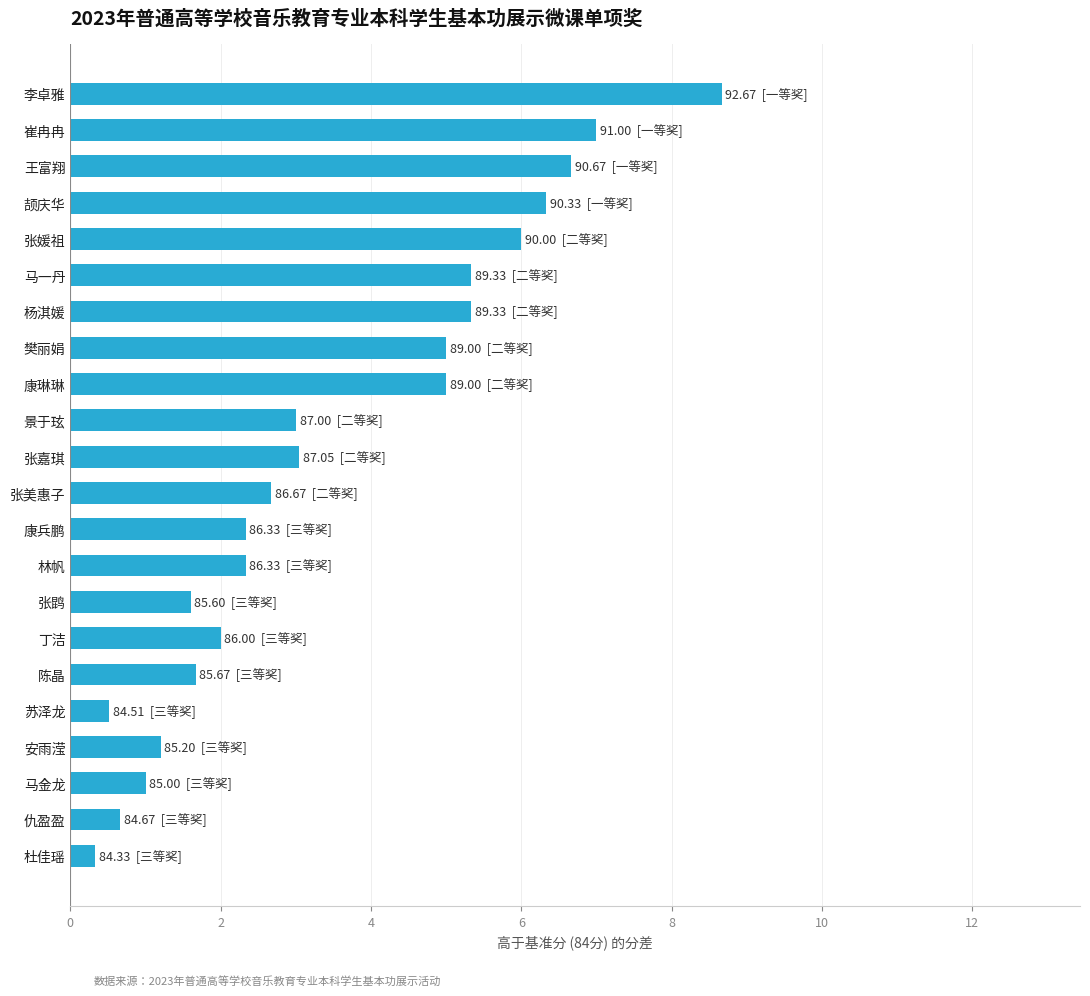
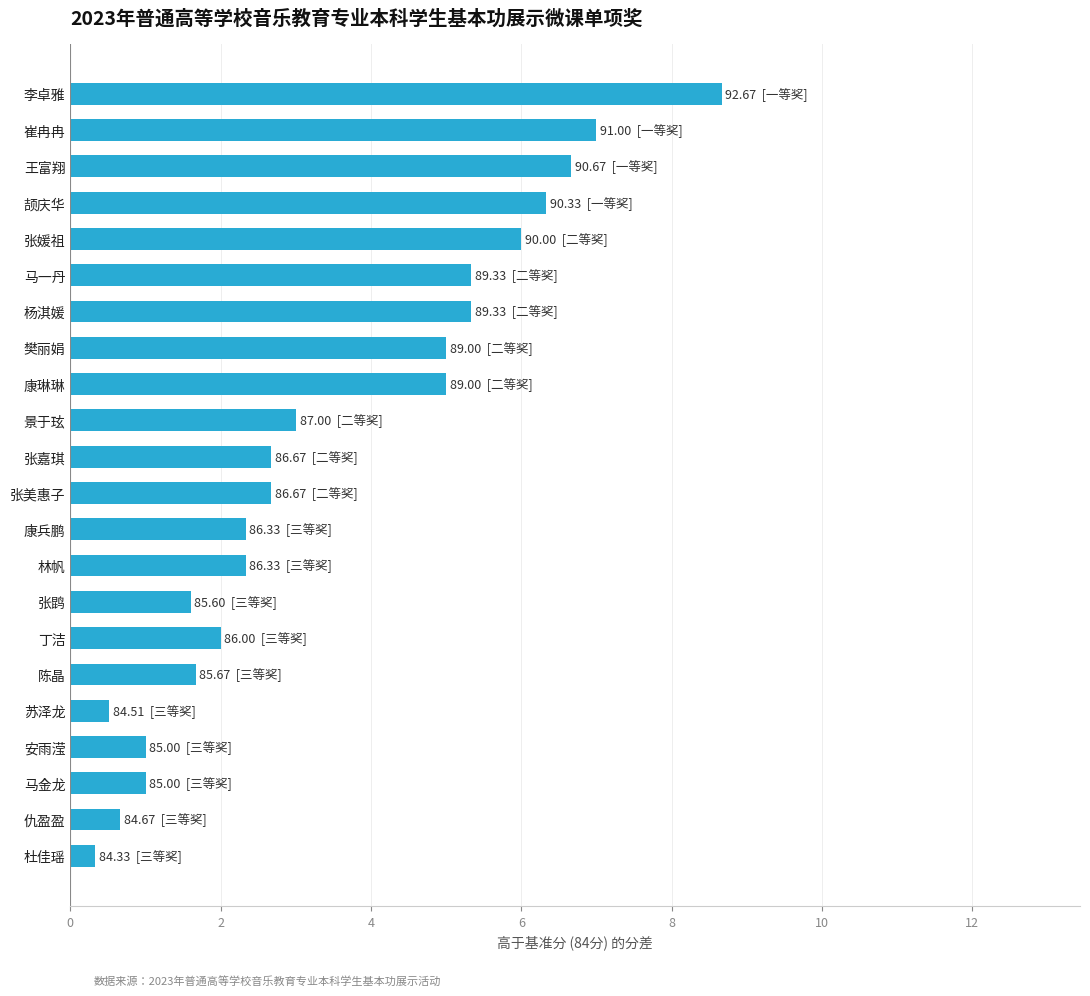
  {
-   "张嘉琪": 87.05,
-   "安雨滢": 85.20
+   "张嘉琪": 86.67,
+   "安雨滢": 85.00
  }
